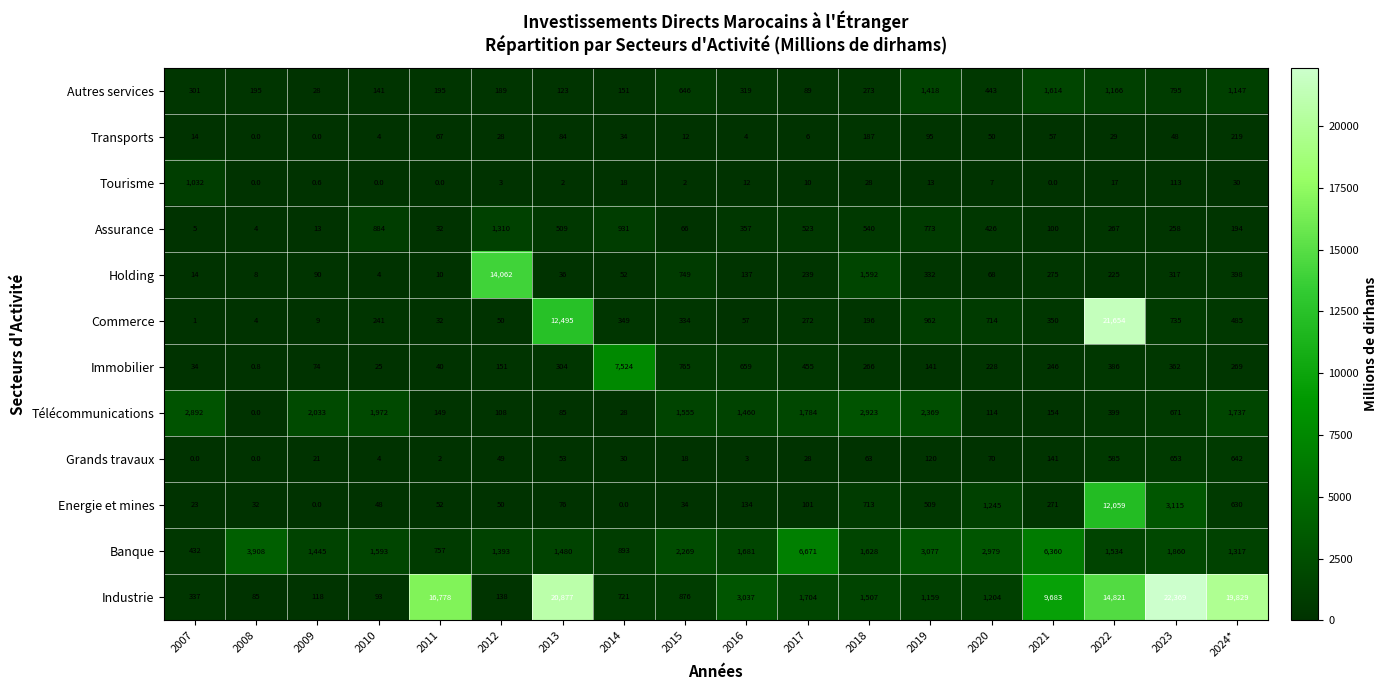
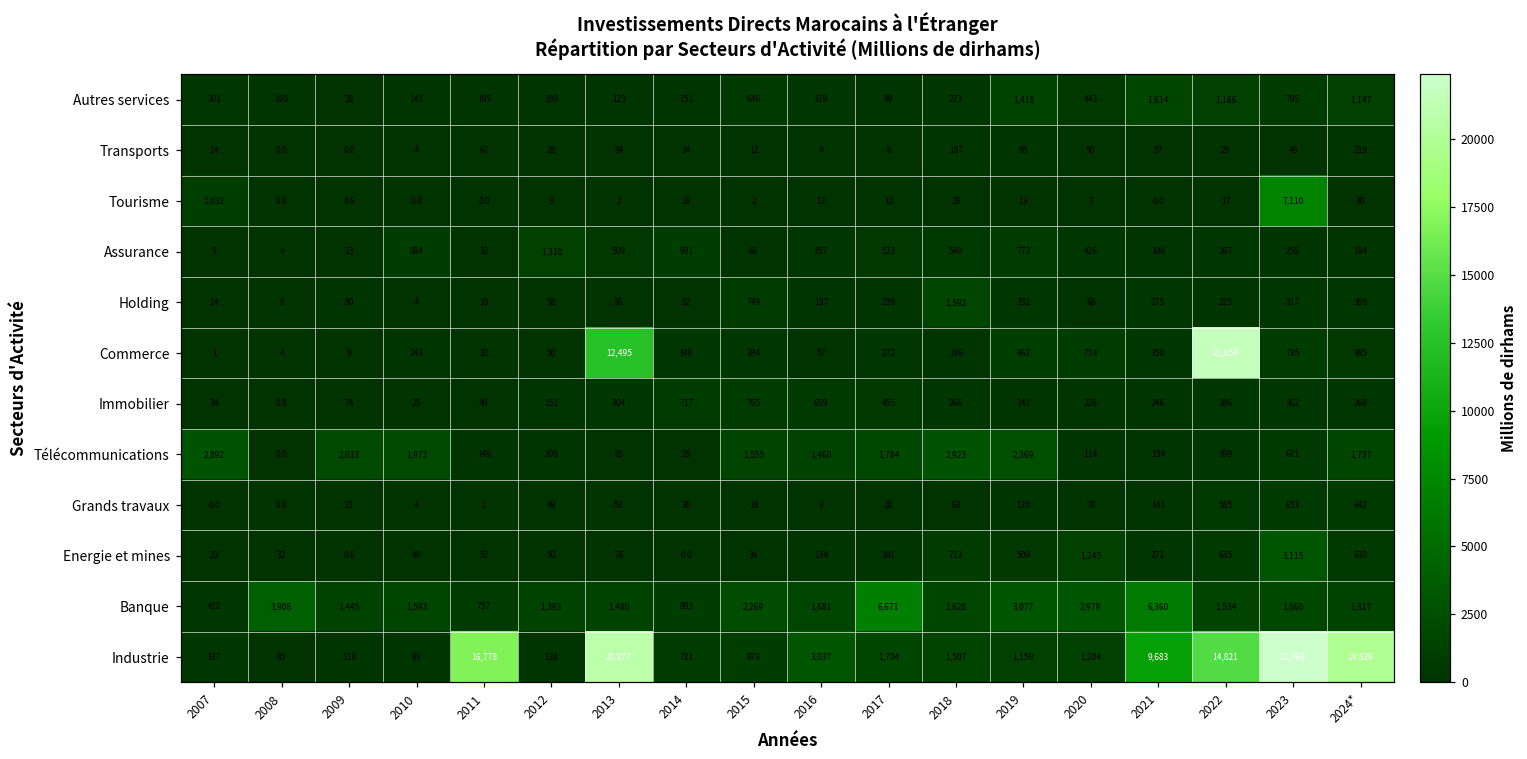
  {
    "Autres services": {
      "2007": "301",
      "2008": "195",
      "2009": "28",
      "2010": "141",
      "2011": "195",
      "2012": "189",
      "2013": "123",
      "2014": "151",
      "2015": "646",
      "2016": "319",
      "2018": "273",
      "2019": "1,418",
      "2020": "443",
      "2021": "1,614",
      "2022": "1,166",
      "2023": "795",
      "2024*": "1,147"
    },
    "Transports": {
      "2007": "14",
      "2010": "4",
      "2011": "67",
      "2012": "28",
      "2013": "84",
      "2014": "34",
      "2015": "12",
      "2016": "4",
      "2018": "187",
      "2019": "95",
      "2020": "50",
      "2021": "57",
      "2022": "29",
      "2023": "48",
      "2024*": "219"
    },
    "Tourisme": {
      "2007": "1,032",
      "2012": "3",
      "2013": "2",
      "2014": "18",
      "2015": "2",
      "2016": "12",
      "2017": "10",
      "2018": "28",
      "2019": "13",
      "2022": "17",
-     "2023": "113",
+     "2023": "7,110",
      "2024*": "30"
    },
    "Assurance": {
      "2008": "4",
      "2009": "13",
      "2010": "884",
      "2011": "32",
      "2012": "1,310",
      "2013": "509",
      "2014": "931",
      "2015": "66",
      "2016": "357",
      "2017": "523",
      "2018": "540",
      "2019": "773",
      "2020": "426",
      "2021": "100",
      "2022": "267",
      "2023": "258",
      "2024*": "194"
    },
    "Holding": {
      "2007": "14",
      "2009": "90",
      "2010": "4",
      "2011": "10",
-     "2012": "14,062",
+     "2012": "58",
      "2013": "36",
      "2014": "52",
      "2015": "749",
      "2016": "137",
      "2017": "239",
      "2018": "1,592",
      "2019": "332",
      "2020": "68",
      "2021": "275",
      "2022": "225",
      "2023": "317",
      "2024*": "398"
    },
    "Commerce": {
      "2007": "1",
      "2008": "4",
      "2010": "241",
      "2011": "32",
      "2012": "50",
      "2013": "12,495",
      "2014": "349",
      "2015": "334",
      "2016": "57",
      "2017": "272",
      "2018": "196",
      "2019": "962",
      "2020": "714",
      "2021": "350",
      "2022": "21,654",
      "2023": "735",
      "2024*": "485"
    },
    "Immobilier": {
      "2007": "34",
      "2010": "25",
      "2011": "40",
      "2012": "151",
      "2013": "304",
-     "2014": "7,524",
+     "2014": "717",
      "2015": "765",
      "2016": "659",
      "2017": "455",
      "2018": "266",
      "2019": "141",
      "2020": "228",
      "2021": "246",
      "2022": "386",
      "2023": "362",
      "2024*": "269"
    },
    "Télécommunications": {
      "2007": "2,892",
      "2009": "2,033",
      "2010": "1,972",
      "2011": "149",
      "2012": "108",
      "2013": "85",
      "2014": "28",
      "2015": "1,555",
      "2016": "1,460",
      "2017": "1,784",
      "2018": "2,923",
      "2019": "2,369",
      "2020": "114",
      "2021": "154",
      "2022": "399",
      "2023": "671",
      "2024*": "1,737"
    },
    "Grands travaux": {
      "2009": "21",
      "2010": "4",
      "2011": "2",
      "2012": "49",
      "2013": "53",
      "2014": "30",
      "2015": "18",
      "2016": "3",
      "2017": "28",
      "2018": "63",
      "2019": "120",
      "2020": "70",
      "2021": "141",
      "2022": "585",
      "2023": "653",
      "2024*": "642"
    },
    "Energie et mines": {
      "2007": "23",
      "2008": "32",
      "2010": "48",
      "2011": "52",
      "2012": "50",
      "2015": "34",
      "2016": "134",
      "2017": "101",
      "2018": "713",
      "2019": "509",
      "2020": "1,245",
      "2021": "271",
-     "2022": "12,059",
+     "2022": "635",
      "2023": "3,115",
      "2024*": "630"
    },
    "Banque": {
      "2007": "432",
      "2008": "3,908",
      "2009": "1,445",
      "2010": "1,593",
      "2011": "757",
      "2012": "1,393",
      "2013": "1,480",
      "2014": "893",
      "2015": "2,269",
      "2016": "1,681",
      "2017": "6,671",
      "2018": "1,628",
      "2019": "3,077",
      "2020": "2,979",
      "2021": "6,360",
      "2022": "1,534",
      "2023": "1,860",
      "2024*": "1,317"
    },
    "Industrie": {
      "2007": "337",
      "2008": "85",
      "2009": "118",
      "2010": "93",
      "2011": "16,778",
      "2012": "138",
      "2013": "20,877",
      "2014": "721",
      "2015": "876",
      "2016": "3,037",
      "2017": "1,704",
      "2018": "1,507",
      "2019": "1,159",
      "2020": "1,204",
      "2021": "9,683",
      "2022": "14,821",
      "2023": "22,369",
      "2024*": "19,829"
    }
  }
